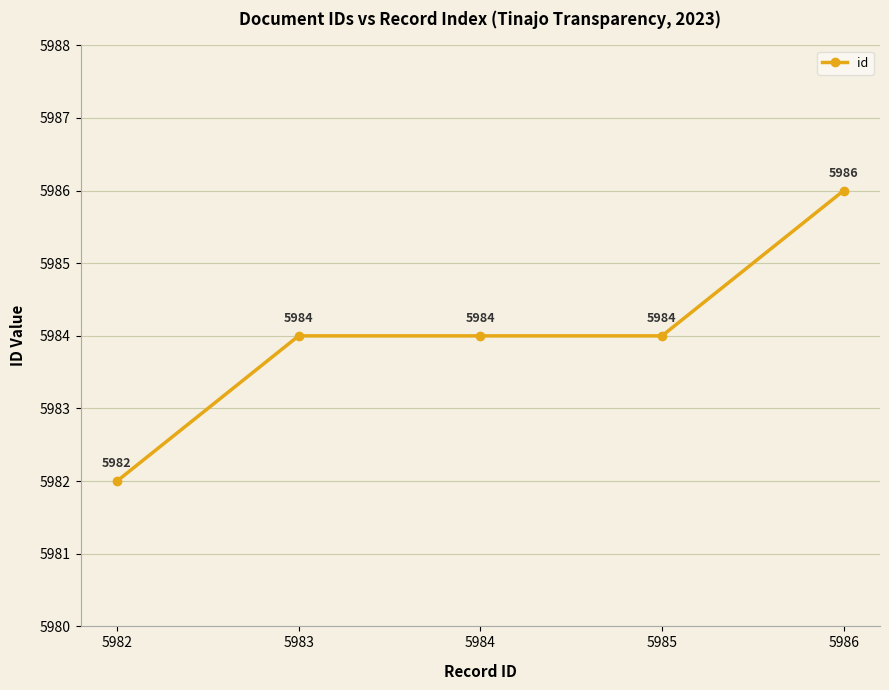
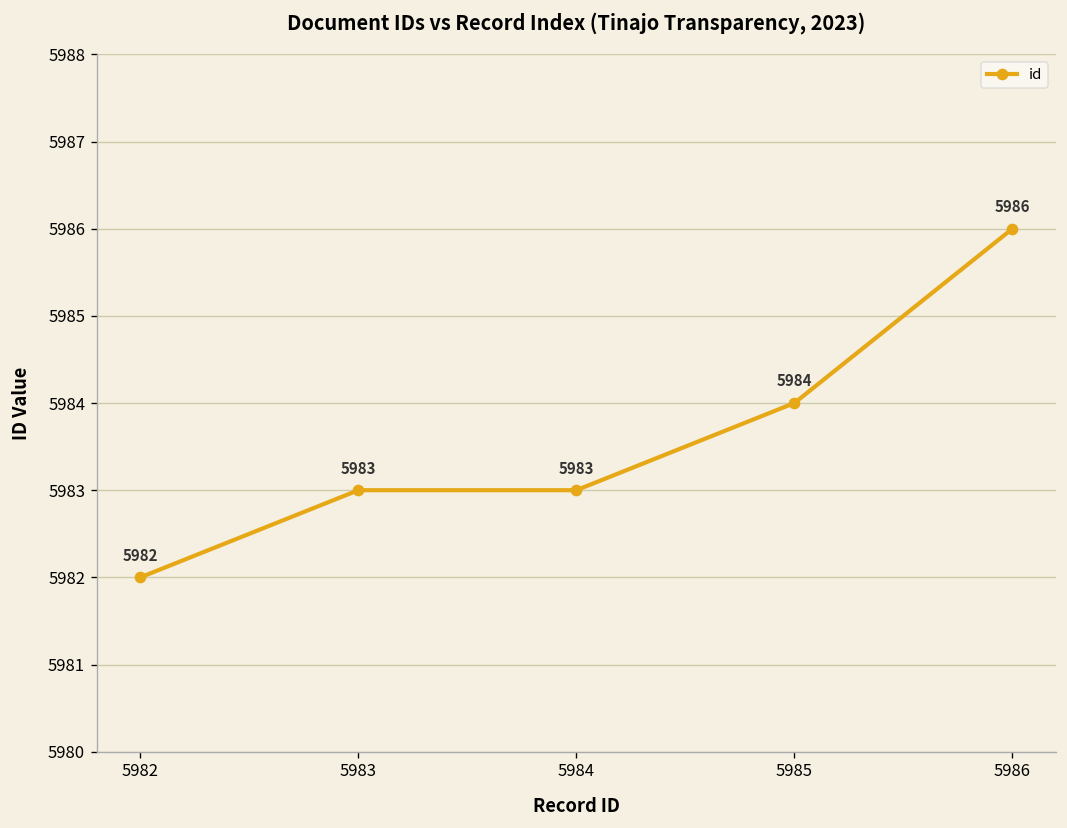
  {
    "5982": 5982,
-   "5983": 5984,
-   "5984": 5984,
+   "5983": 5983,
+   "5984": 5983,
    "5985": 5984,
    "5986": 5986
  }
